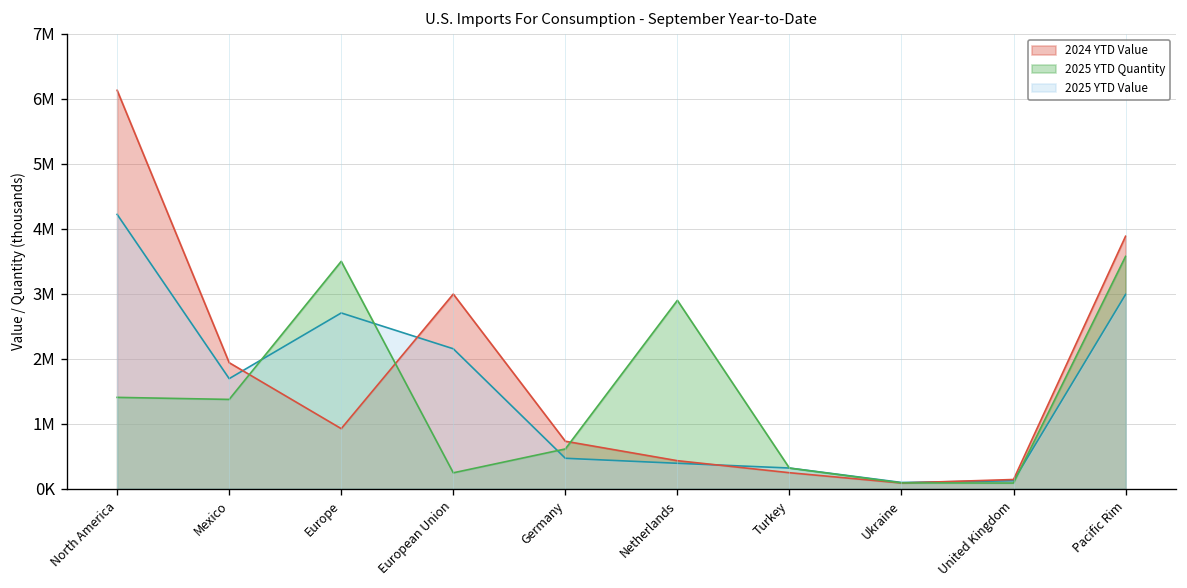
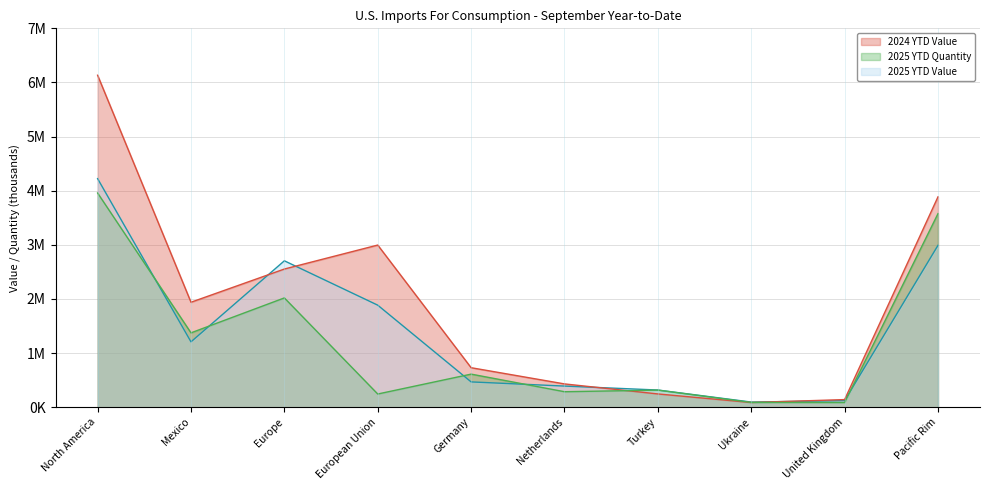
  {
    "2024 YTD Value": {
      "North America": 6100000,
      "Mexico": 1900000,
-     "Europe": 900000,
+     "Europe": 2600000,
      "European Union": 3000000,
      "Germany": 700000,
      "Turkey": 200000,
      "Pacific Rim": 3900000
    },
    "2025 YTD Quantity": {
-     "North America": 1400000,
+     "North America": 4000000,
      "Mexico": 1400000,
-     "Europe": 3500000,
+     "Europe": 2000000,
      "European Union": 200000,
      "Germany": 600000,
-     "Netherlands": 2900000,
+     "Netherlands": 300000,
      "Pacific Rim": 3600000
    },
    "2025 YTD Value": {
      "North America": 4200000,
-     "Mexico": 1700000,
+     "Mexico": 1200000,
      "Europe": 2700000,
-     "European Union": 2200000,
+     "European Union": 1900000,
      "Germany": 500000,
      "Pacific Rim": 3000000
    }
  }
